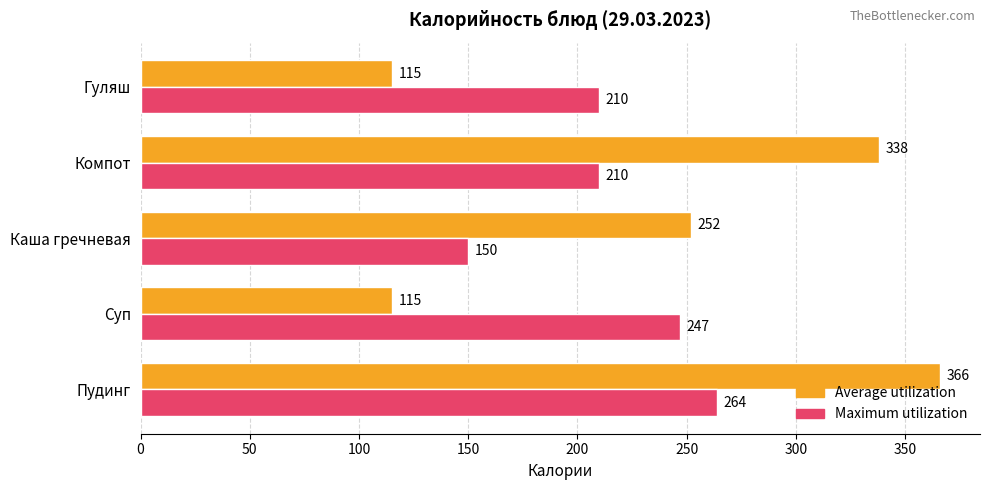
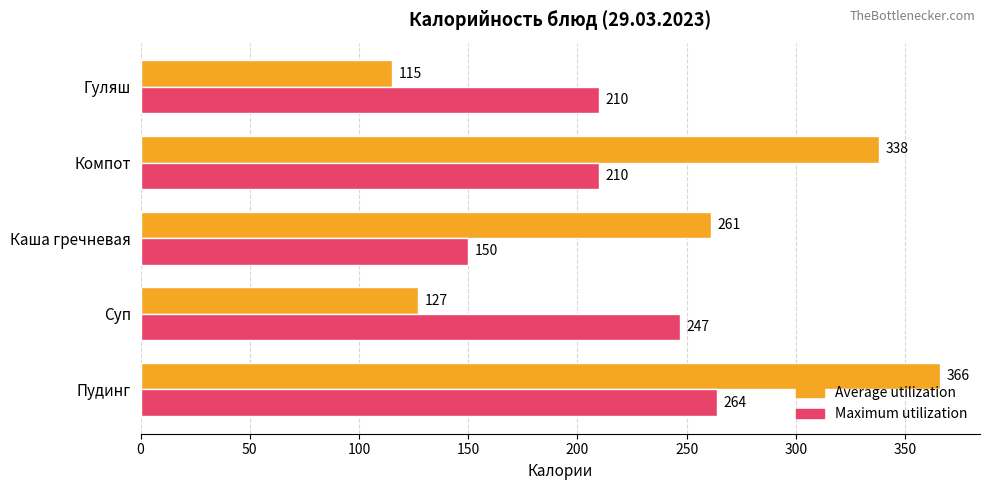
  {
    "Average utilization": {
      "Гуляш": 115,
      "Компот": 338,
-     "Каша гречневая": 252,
-     "Суп": 115,
+     "Каша гречневая": 261,
+     "Суп": 127,
      "Пудинг": 366
    },
    "Maximum utilization": {
      "Гуляш": 210,
      "Компот": 210,
      "Каша гречневая": 150,
      "Суп": 247,
      "Пудинг": 264
    }
  }
